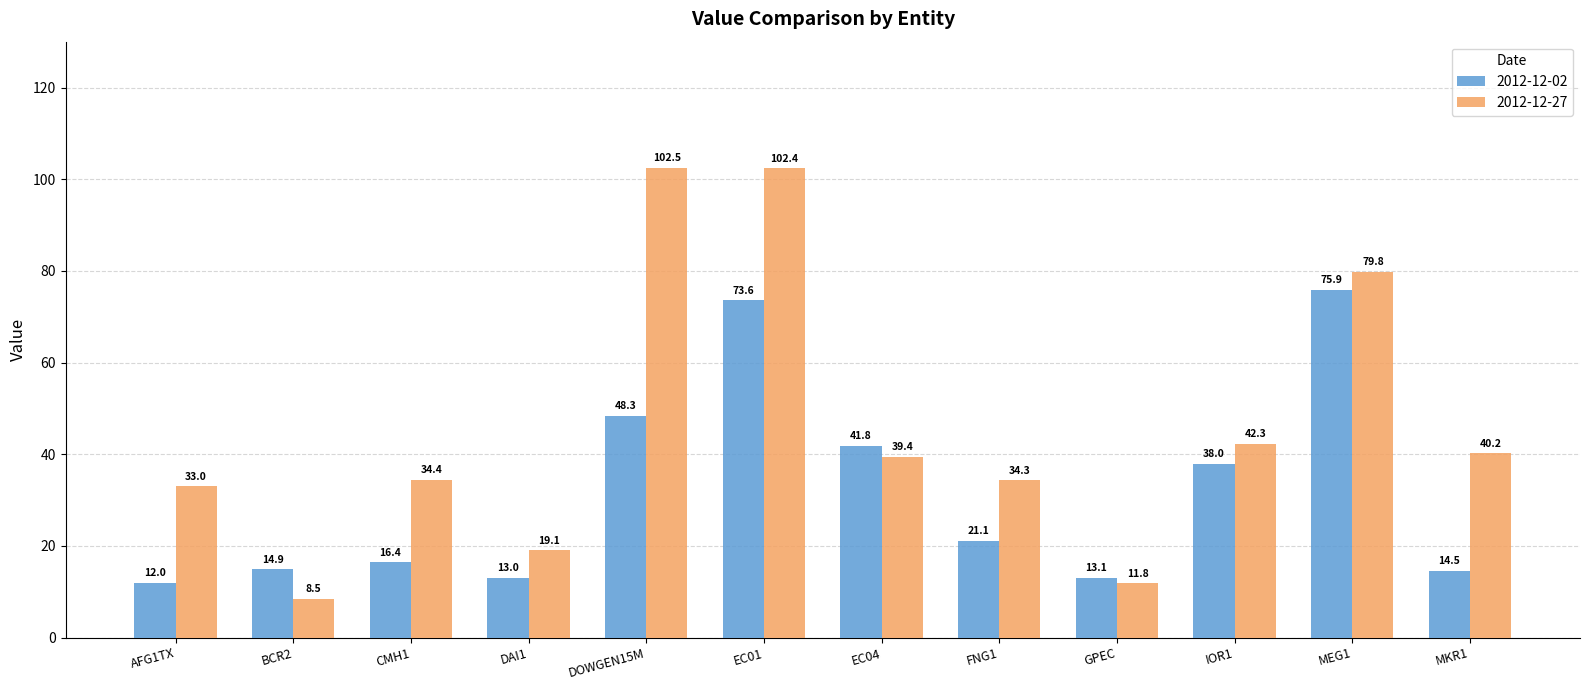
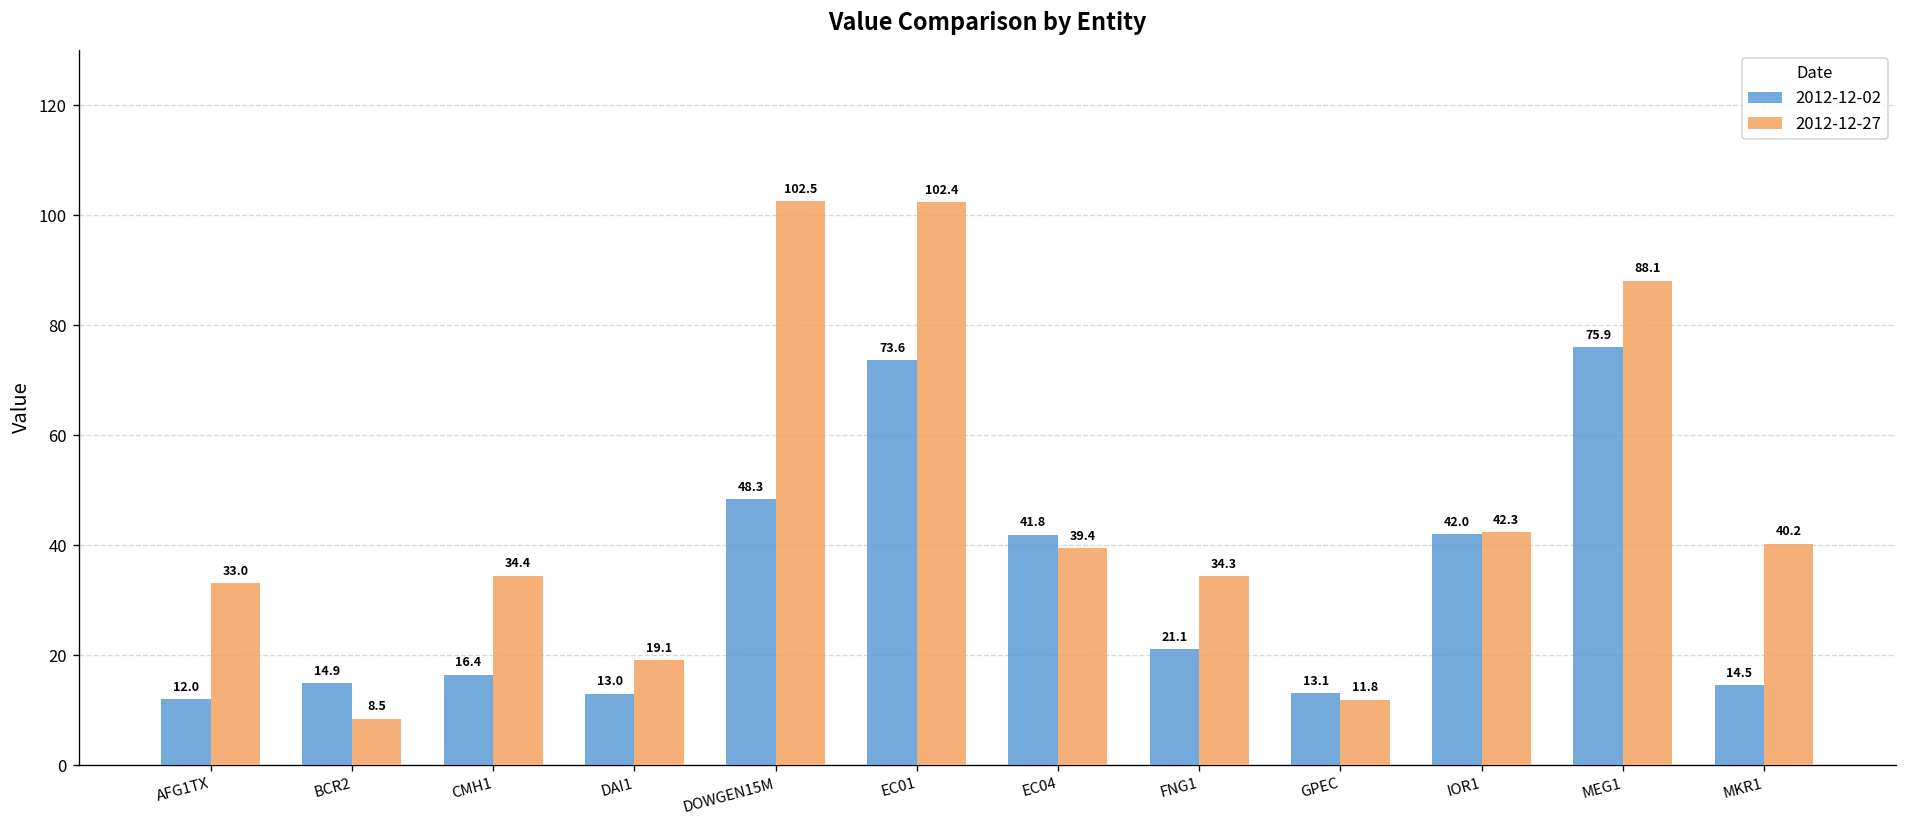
  {
    "2012-12-02": {
      "AFG1TX": 12.0,
      "BCR2": 14.9,
      "CMH1": 16.4,
      "DAI1": 13.0,
      "DOWGEN15M": 48.3,
      "EC01": 73.6,
      "EC04": 41.8,
      "FNG1": 21.1,
      "GPEC": 13.1,
-     "IOR1": 38.0,
+     "IOR1": 42.0,
      "MEG1": 75.9,
      "MKR1": 14.5
    },
    "2012-12-27": {
      "AFG1TX": 33.0,
      "BCR2": 8.5,
      "CMH1": 34.4,
      "DAI1": 19.1,
      "DOWGEN15M": 102.5,
      "EC01": 102.4,
      "EC04": 39.4,
      "FNG1": 34.3,
      "GPEC": 11.8,
      "IOR1": 42.3,
-     "MEG1": 79.8,
+     "MEG1": 88.1,
      "MKR1": 40.2
    }
  }
